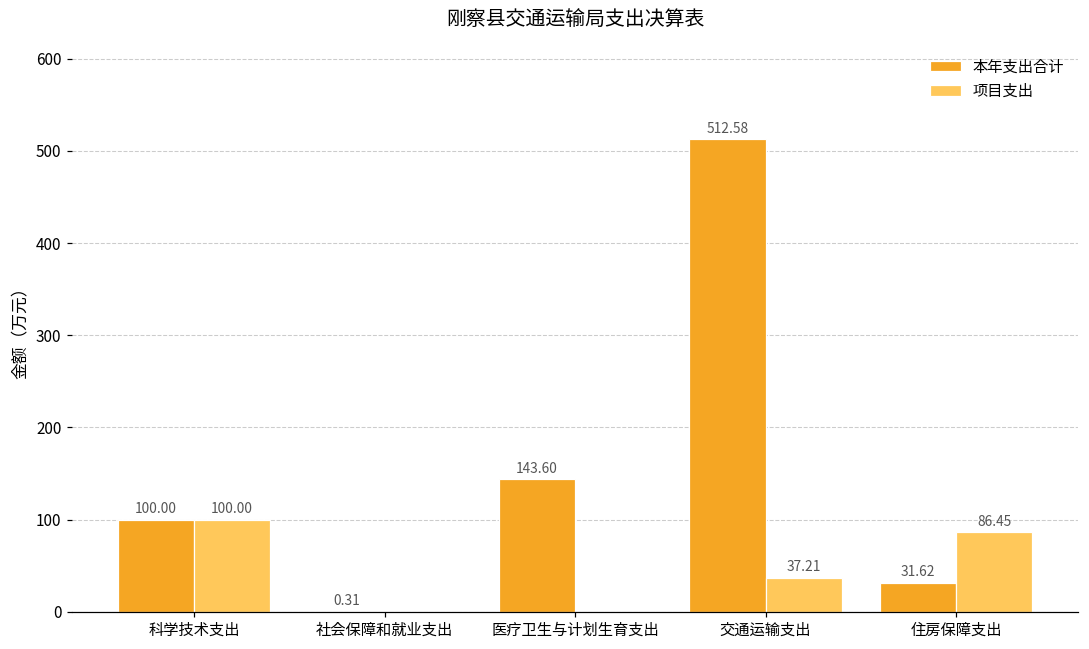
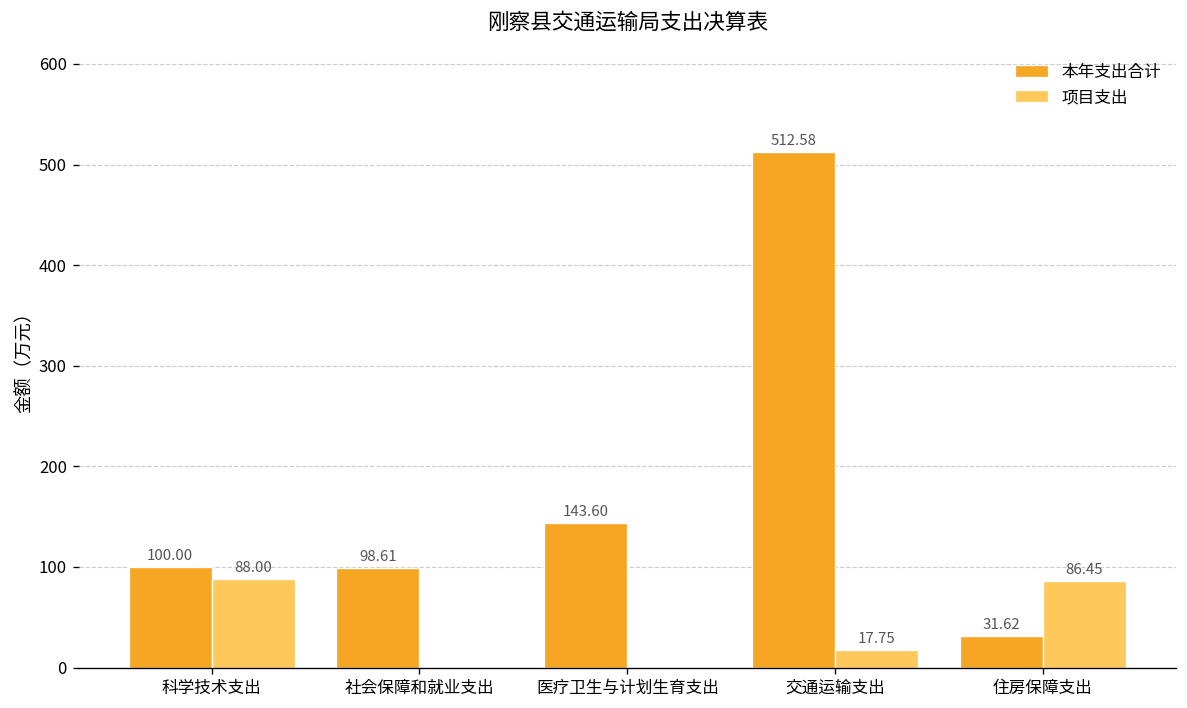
  {
    "本年支出合计": {
      "科学技术支出": 100.00,
-     "社会保障和就业支出": 0.31,
+     "社会保障和就业支出": 98.61,
      "医疗卫生与计划生育支出": 143.60,
      "交通运输支出": 512.58,
      "住房保障支出": 31.62
    },
    "项目支出": {
-     "科学技术支出": 100.00,
-     "交通运输支出": 37.21,
+     "科学技术支出": 88.00,
+     "交通运输支出": 17.75,
      "住房保障支出": 86.45
    }
  }
